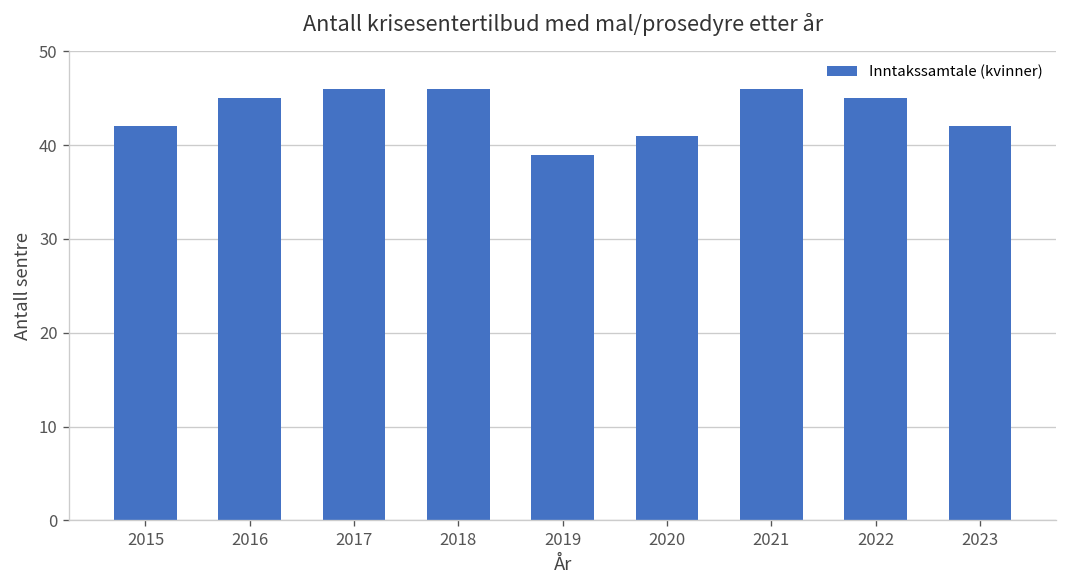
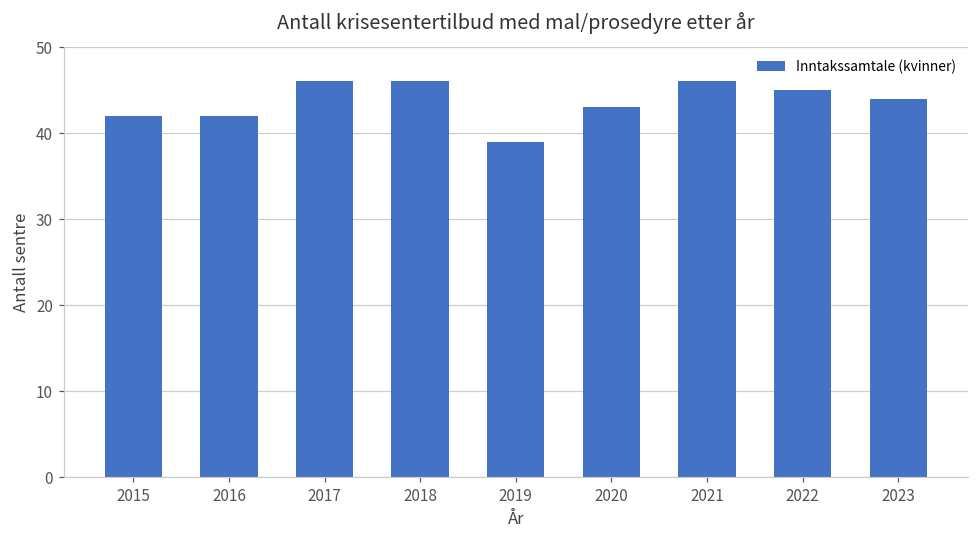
  {
    "2015": 42,
-   "2016": 45,
+   "2016": 42,
    "2017": 46,
    "2018": 46,
    "2019": 39,
-   "2020": 41,
+   "2020": 43,
    "2021": 46,
    "2022": 45,
-   "2023": 42
+   "2023": 44
  }
